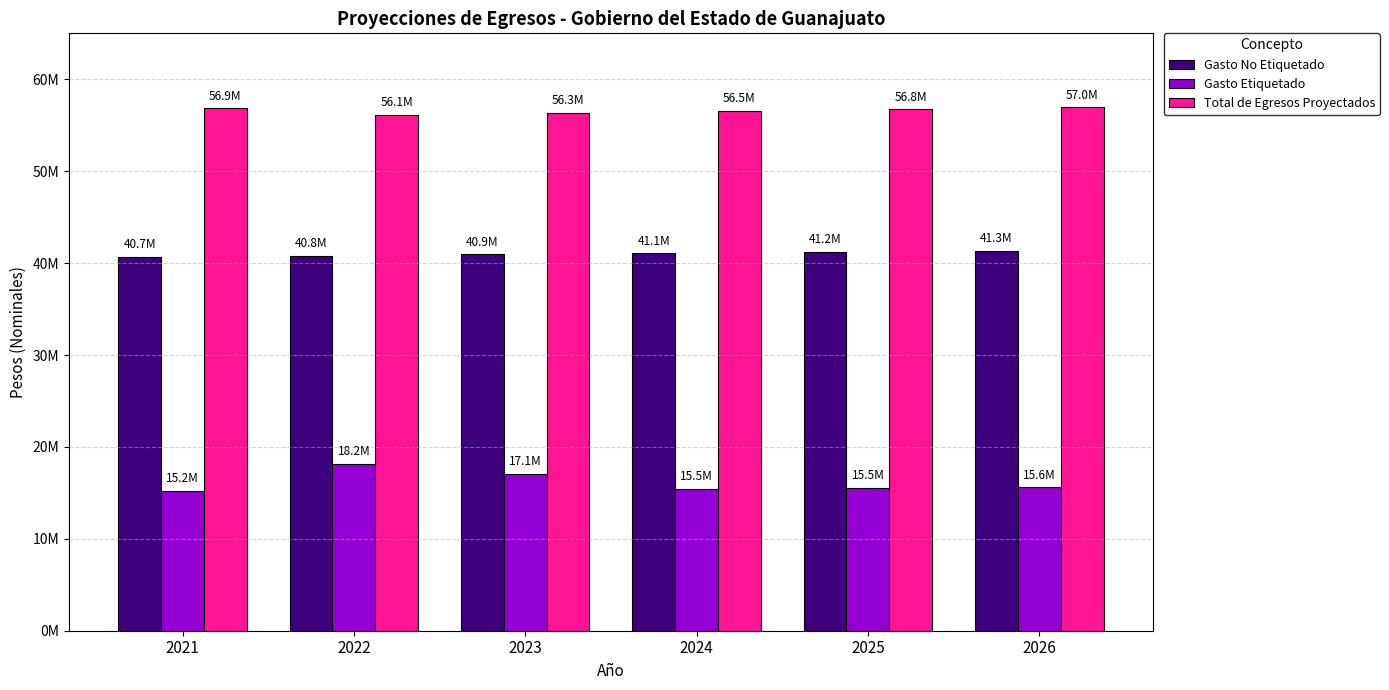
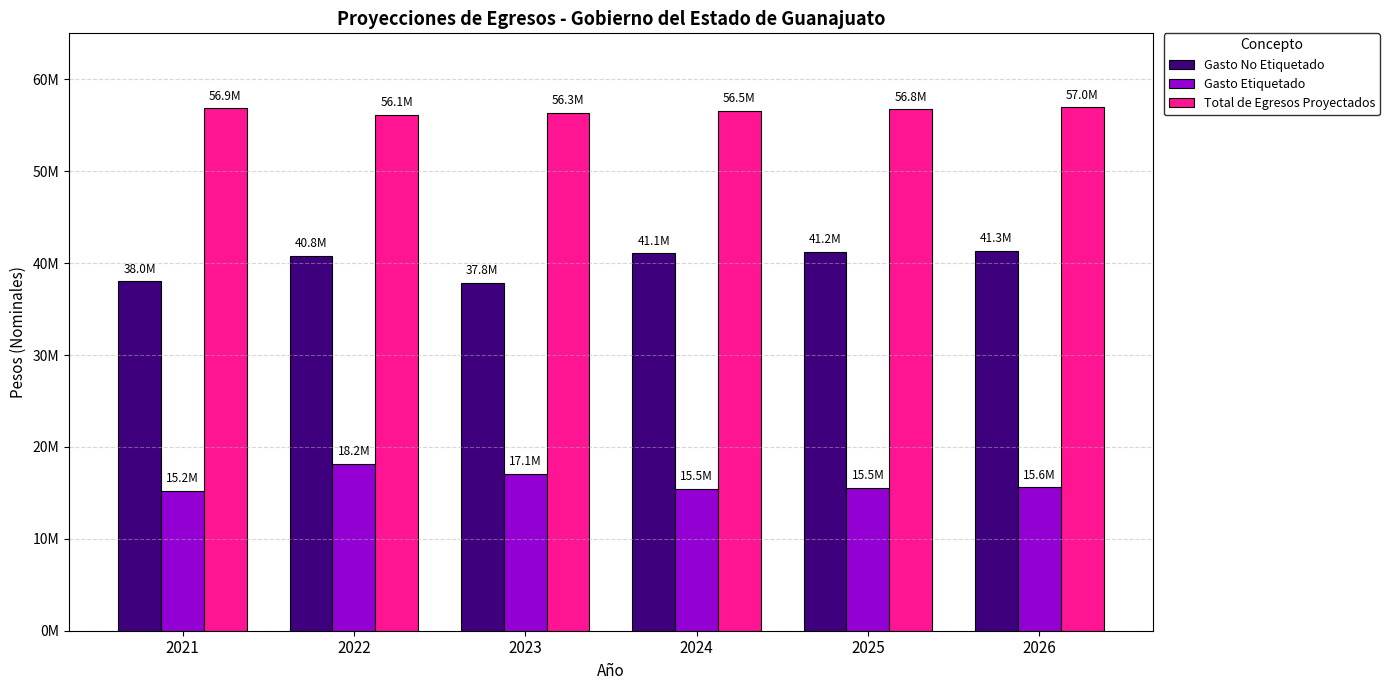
  {
    "Gasto No Etiquetado": {
-     "2021": "40.7M",
+     "2021": "38.0M",
      "2022": "40.8M",
-     "2023": "40.9M",
+     "2023": "37.8M",
      "2024": "41.1M",
      "2025": "41.2M",
      "2026": "41.3M"
    },
    "Gasto Etiquetado": {
      "2021": "15.2M",
      "2022": "18.2M",
      "2023": "17.1M",
      "2024": "15.5M",
      "2025": "15.5M",
      "2026": "15.6M"
    },
    "Total de Egresos Proyectados": {
      "2021": "56.9M",
      "2022": "56.1M",
      "2023": "56.3M",
      "2024": "56.5M",
      "2025": "56.8M",
      "2026": "57.0M"
    }
  }
